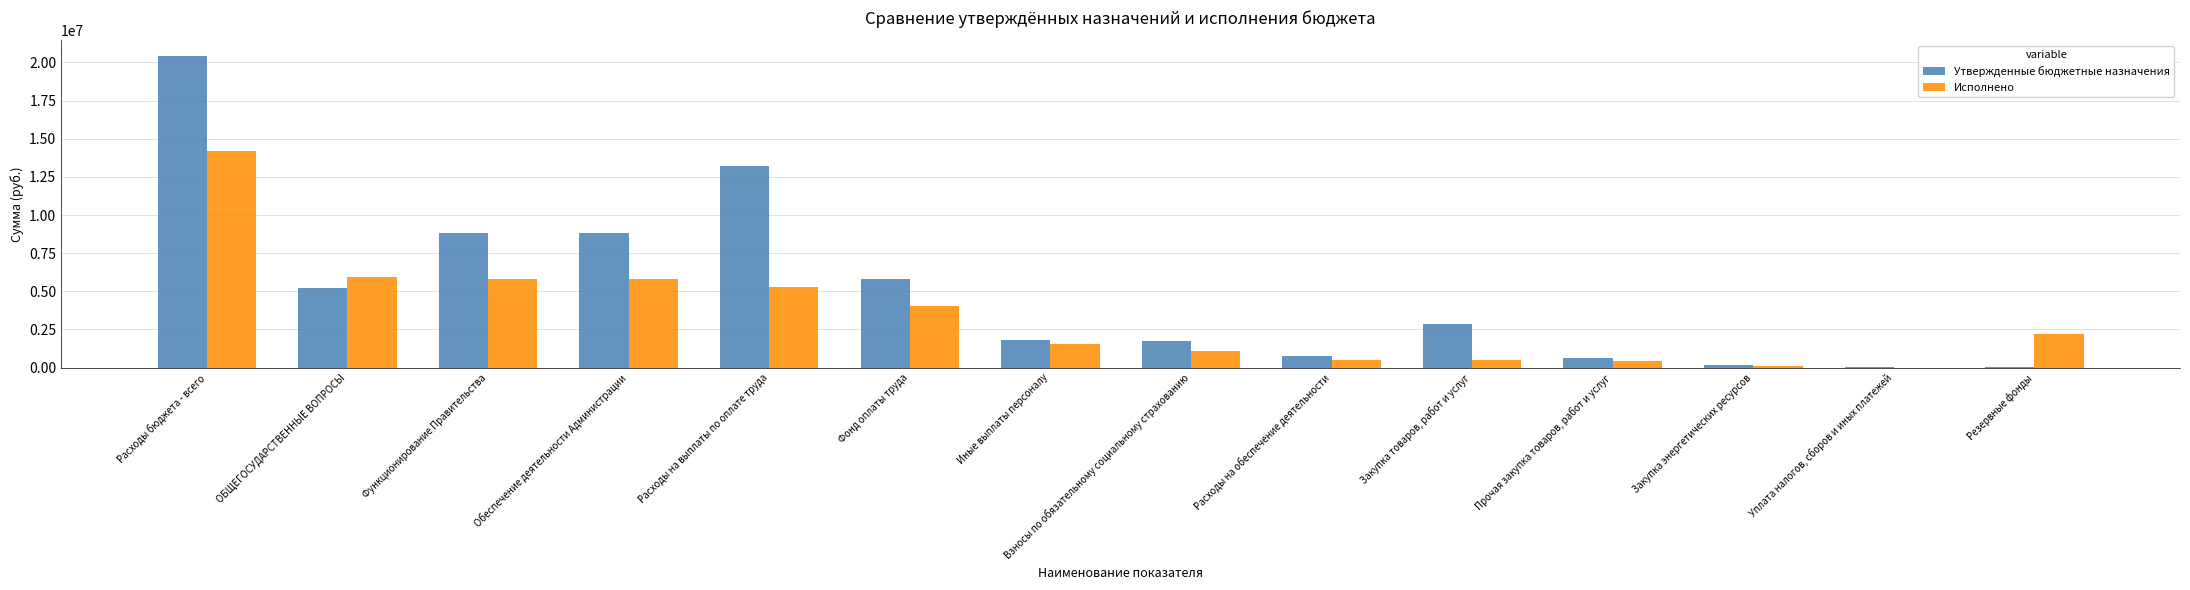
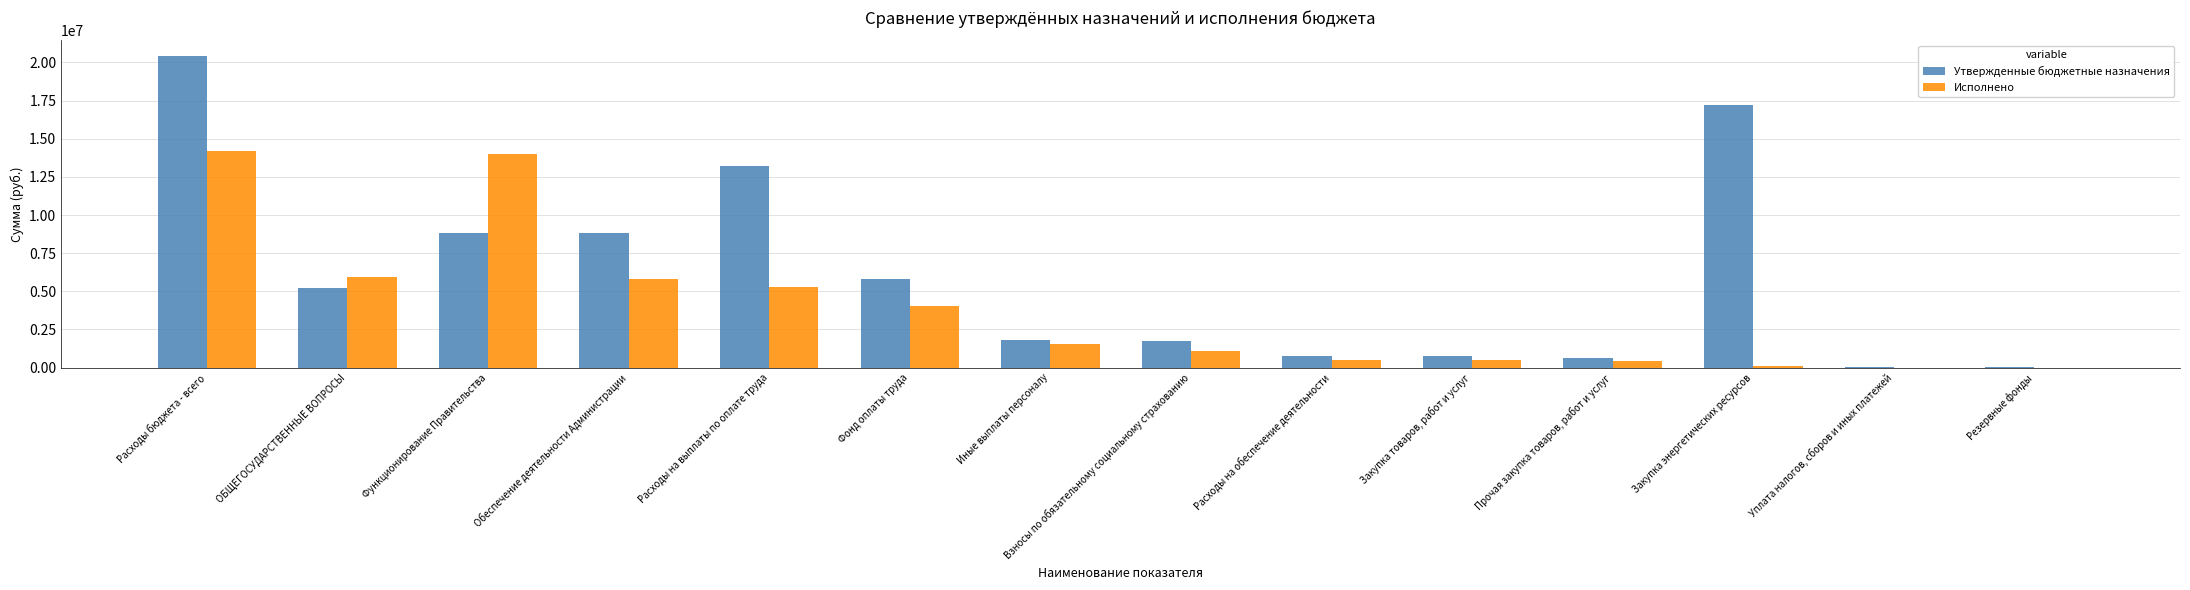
  {
    "Утвержденные бюджетные назначения": {
      "Расходы бюджета - всего": 20400000,
      "ОБЩЕГОСУДАРСТВЕННЫЕ ВОПРОСЫ": 5200000,
      "Функционирование Правительства": 8800000,
      "Обеспечение деятельности Администрации": 8800000,
      "Расходы на выплаты по оплате труда": 13200000,
      "Фонд оплаты труда": 5800000,
      "Иные выплаты персоналу": 1800000,
      "Взносы по обязательному социальному страхованию": 1800000,
      "Расходы на обеспечение деятельности": 800000,
-     "Закупка товаров, работ и услуг": 2900000,
+     "Закупка товаров, работ и услуг": 800000,
      "Прочая закупка товаров, работ и услуг": 600000,
-     "Закупка энергетических ресурсов": 100000
+     "Закупка энергетических ресурсов": 17200000
    },
    "Исполнено": {
      "Расходы бюджета - всего": 14200000,
      "ОБЩЕГОСУДАРСТВЕННЫЕ ВОПРОСЫ": 5900000,
-     "Функционирование Правительства": 5800000,
+     "Функционирование Правительства": 14000000,
      "Обеспечение деятельности Администрации": 5800000,
      "Расходы на выплаты по оплате труда": 5300000,
      "Фонд оплаты труда": 4000000,
      "Иные выплаты персоналу": 1600000,
      "Взносы по обязательному социальному страхованию": 1100000,
      "Расходы на обеспечение деятельности": 500000,
      "Закупка товаров, работ и услуг": 500000,
      "Прочая закупка товаров, работ и услуг": 400000,
-     "Резервные фонды": 2200000
+     "Резервные фонды": 0
    }
  }
